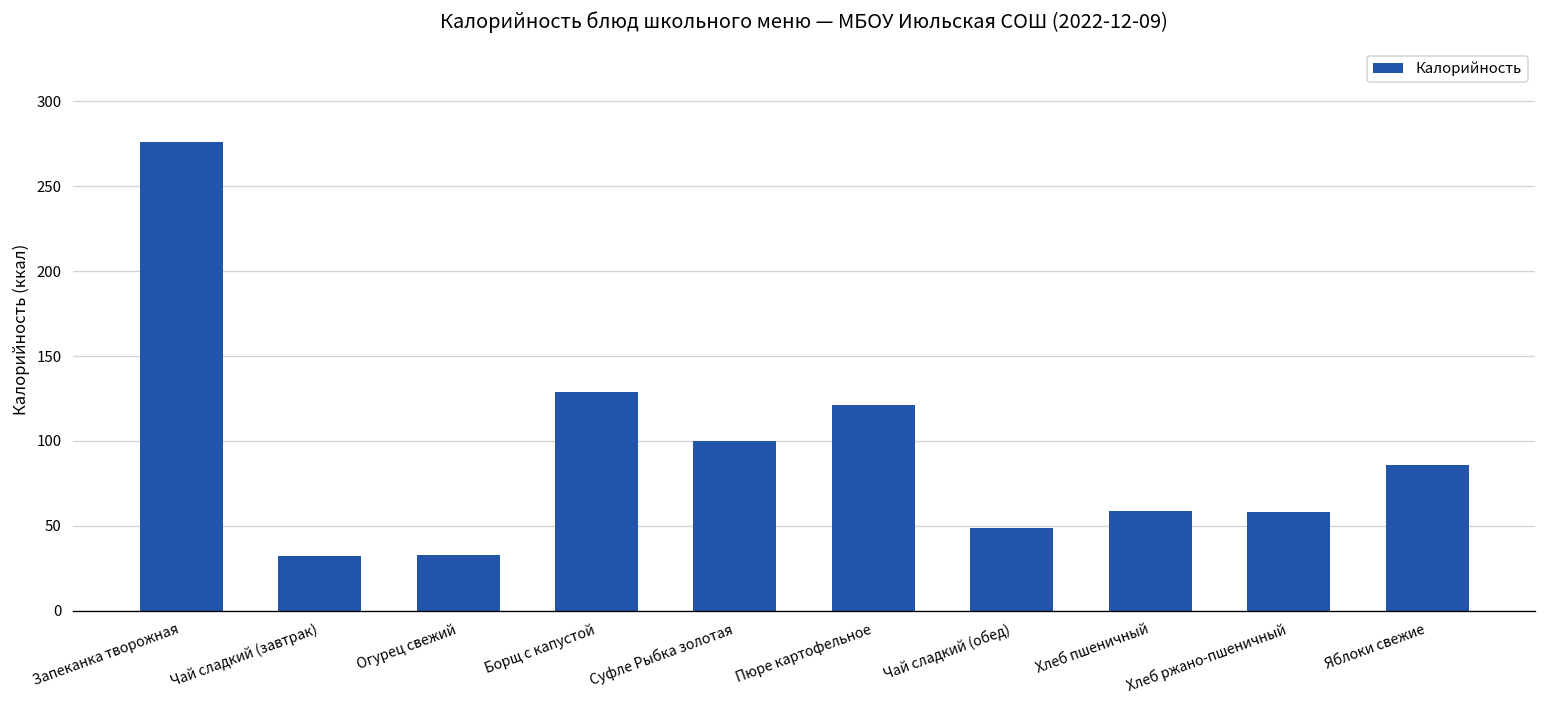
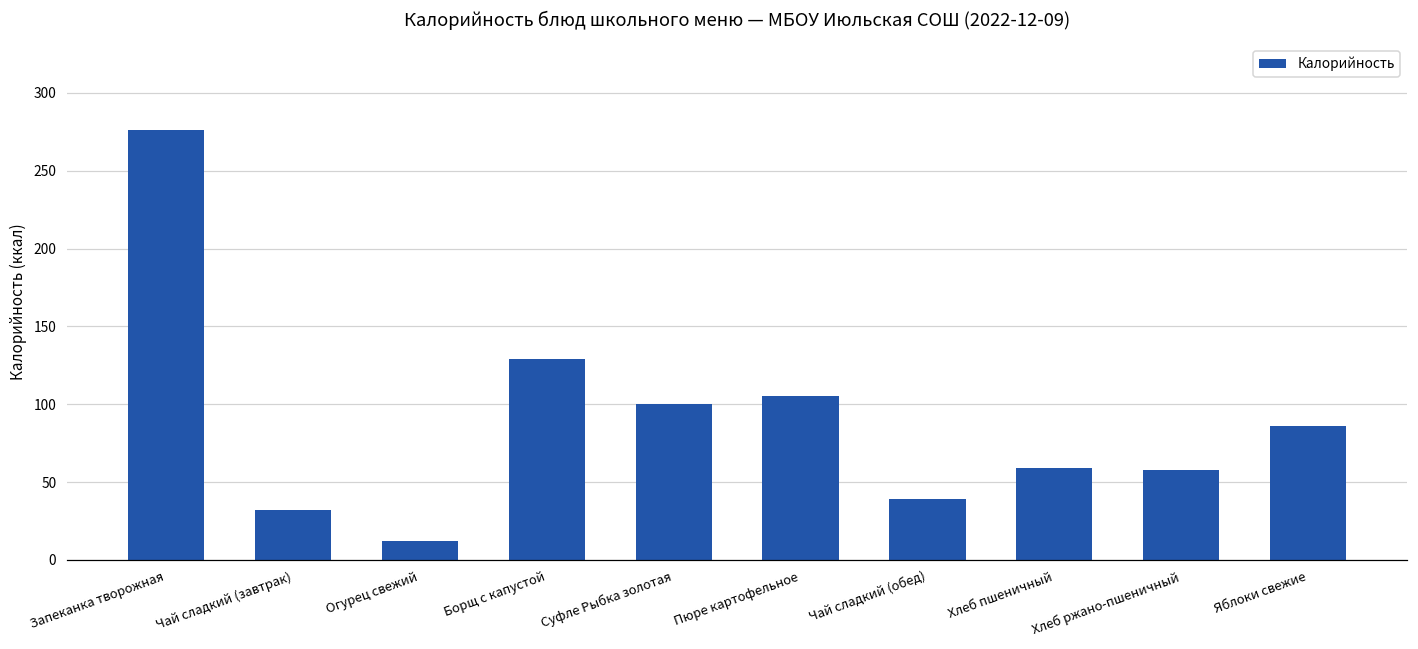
  {
    "Запеканка творожная": 276,
    "Чай сладкий (завтрак)": 32,
-   "Огурец свежий": 33,
+   "Огурец свежий": 12,
    "Борщ с капустой": 129,
    "Суфле Рыбка золотая": 100,
-   "Пюре картофельное": 121,
-   "Чай сладкий (обед)": 49,
+   "Пюре картофельное": 105,
+   "Чай сладкий (обед)": 39,
    "Хлеб пшеничный": 59,
    "Хлеб ржано-пшеничный": 58,
    "Яблоки свежие": 86
  }
